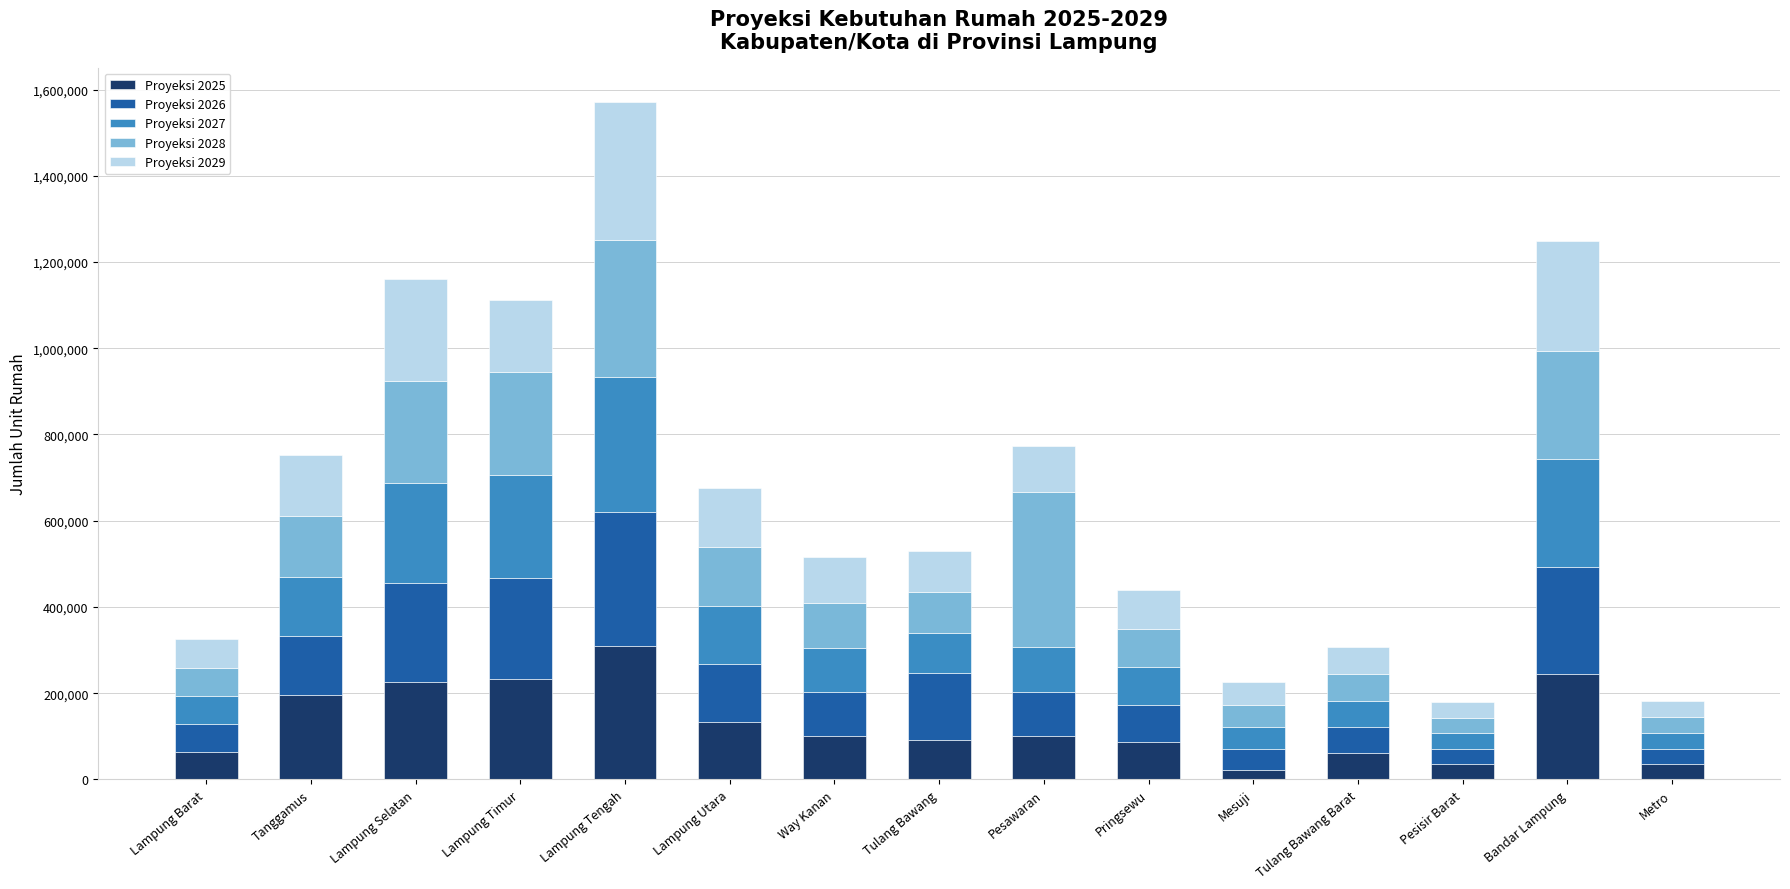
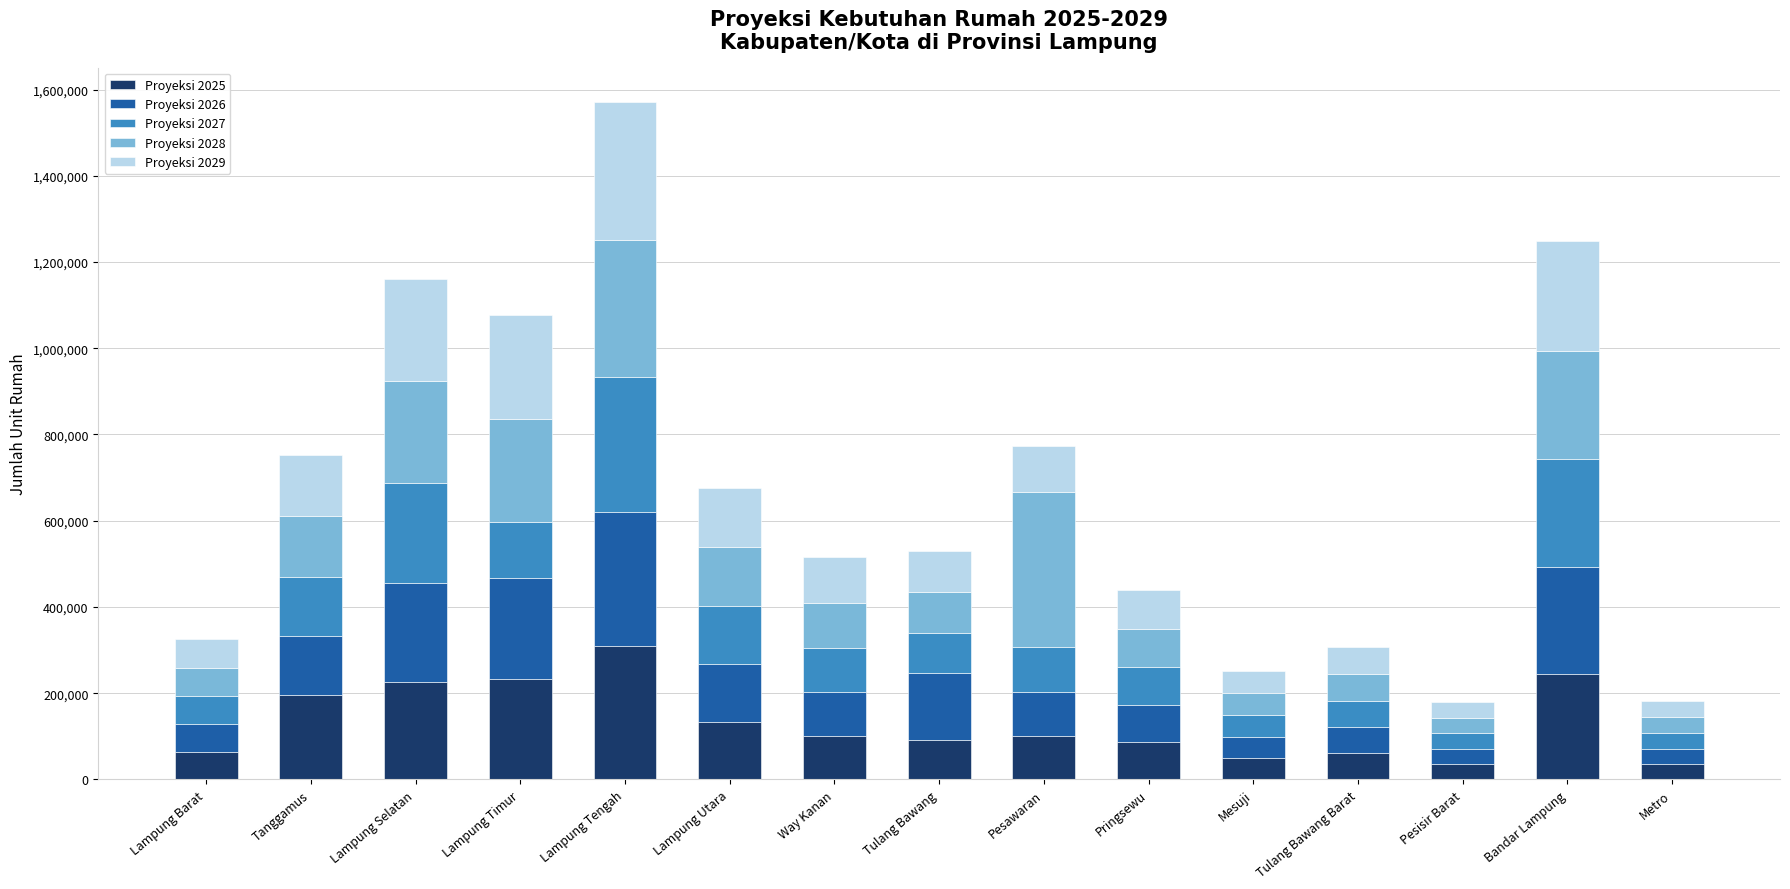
  {
    "Proyeksi 2025": {
      "Lampung Barat": "60,000",
      "Tanggamus": "190,000",
      "Lampung Selatan": "230,000",
      "Lampung Timur": "230,000",
      "Lampung Tengah": "310,000",
      "Lampung Utara": "130,000",
      "Way Kanan": "100,000",
      "Tulang Bawang": "90,000",
      "Pesawaran": "100,000",
      "Pringsewu": "90,000",
-     "Mesuji": "20,000",
+     "Mesuji": "50,000",
      "Tulang Bawang Barat": "60,000",
      "Pesisir Barat": "30,000",
      "Bandar Lampung": "250,000",
      "Metro": "40,000"
    },
    "Proyeksi 2026": {
      "Lampung Barat": "60,000",
      "Tanggamus": "140,000",
      "Lampung Selatan": "230,000",
      "Lampung Timur": "240,000",
      "Lampung Tengah": "310,000",
      "Lampung Utara": "130,000",
      "Way Kanan": "100,000",
      "Tulang Bawang": "160,000",
      "Pesawaran": "100,000",
      "Pringsewu": "90,000",
      "Mesuji": "50,000",
      "Tulang Bawang Barat": "60,000",
      "Pesisir Barat": "40,000",
      "Bandar Lampung": "250,000",
      "Metro": "40,000"
    },
    "Proyeksi 2027": {
      "Lampung Barat": "70,000",
      "Tanggamus": "140,000",
      "Lampung Selatan": "230,000",
-     "Lampung Timur": "240,000",
+     "Lampung Timur": "130,000",
      "Lampung Tengah": "310,000",
      "Lampung Utara": "140,000",
      "Way Kanan": "100,000",
      "Tulang Bawang": "90,000",
      "Pesawaran": "100,000",
      "Pringsewu": "90,000",
      "Mesuji": "50,000",
      "Tulang Bawang Barat": "60,000",
      "Pesisir Barat": "40,000",
      "Bandar Lampung": "250,000",
      "Metro": "40,000"
    },
    "Proyeksi 2028": {
      "Lampung Barat": "70,000",
      "Tanggamus": "140,000",
      "Lampung Selatan": "230,000",
      "Lampung Timur": "240,000",
      "Lampung Tengah": "320,000",
      "Lampung Utara": "140,000",
      "Way Kanan": "100,000",
      "Tulang Bawang": "90,000",
      "Pesawaran": "360,000",
      "Pringsewu": "90,000",
      "Mesuji": "50,000",
      "Tulang Bawang Barat": "60,000",
      "Pesisir Barat": "40,000",
      "Bandar Lampung": "250,000",
      "Metro": "40,000"
    },
    "Proyeksi 2029": {
      "Lampung Barat": "70,000",
      "Tanggamus": "140,000",
      "Lampung Selatan": "240,000",
-     "Lampung Timur": "170,000",
+     "Lampung Timur": "240,000",
      "Lampung Tengah": "320,000",
      "Lampung Utara": "140,000",
      "Way Kanan": "110,000",
      "Tulang Bawang": "90,000",
      "Pesawaran": "110,000",
      "Pringsewu": "90,000",
      "Mesuji": "50,000",
      "Tulang Bawang Barat": "60,000",
      "Pesisir Barat": "40,000",
      "Bandar Lampung": "250,000",
      "Metro": "40,000"
    }
  }
